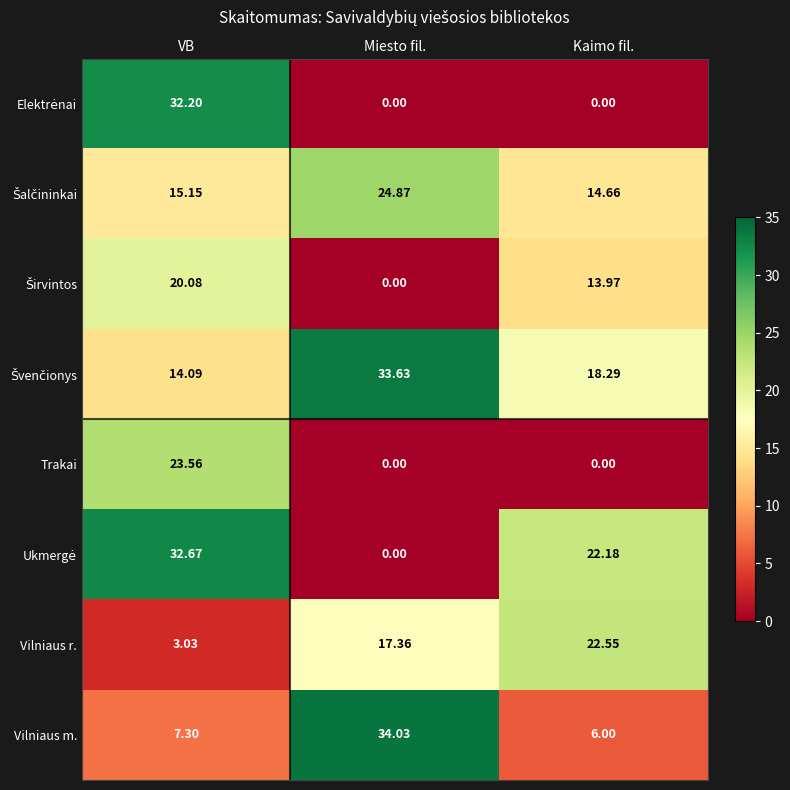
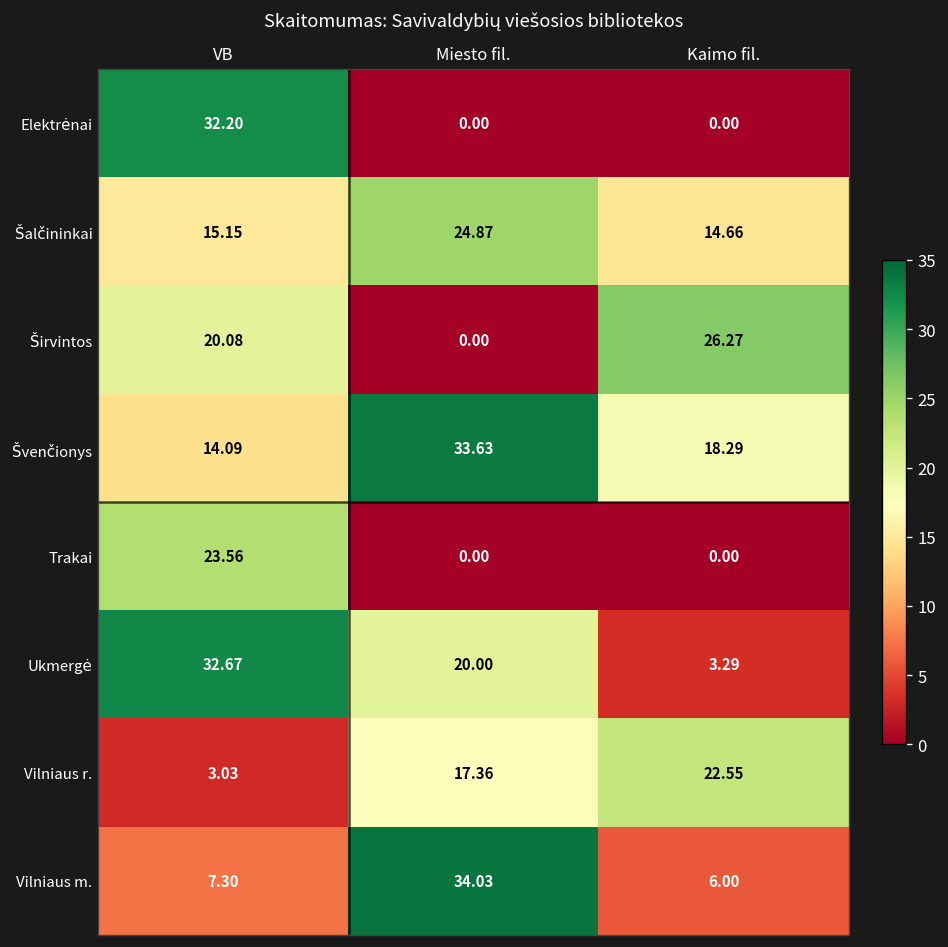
  {
    "Elektrėnai": {
      "VB": 32.20,
      "Miesto fil.": 0.00,
      "Kaimo fil.": 0.00
    },
    "Šalčininkai": {
      "VB": 15.15,
      "Miesto fil.": 24.87,
      "Kaimo fil.": 14.66
    },
    "Širvintos": {
      "VB": 20.08,
      "Miesto fil.": 0.00,
-     "Kaimo fil.": 13.97
+     "Kaimo fil.": 26.27
    },
    "Švenčionys": {
      "VB": 14.09,
      "Miesto fil.": 33.63,
      "Kaimo fil.": 18.29
    },
    "Trakai": {
      "VB": 23.56,
      "Miesto fil.": 0.00,
      "Kaimo fil.": 0.00
    },
    "Ukmergė": {
      "VB": 32.67,
-     "Miesto fil.": 0.00,
-     "Kaimo fil.": 22.18
+     "Miesto fil.": 20.00,
+     "Kaimo fil.": 3.29
    },
    "Vilniaus r.": {
      "VB": 3.03,
      "Miesto fil.": 17.36,
      "Kaimo fil.": 22.55
    },
    "Vilniaus m.": {
      "VB": 7.30,
      "Miesto fil.": 34.03,
      "Kaimo fil.": 6.00
    }
  }
